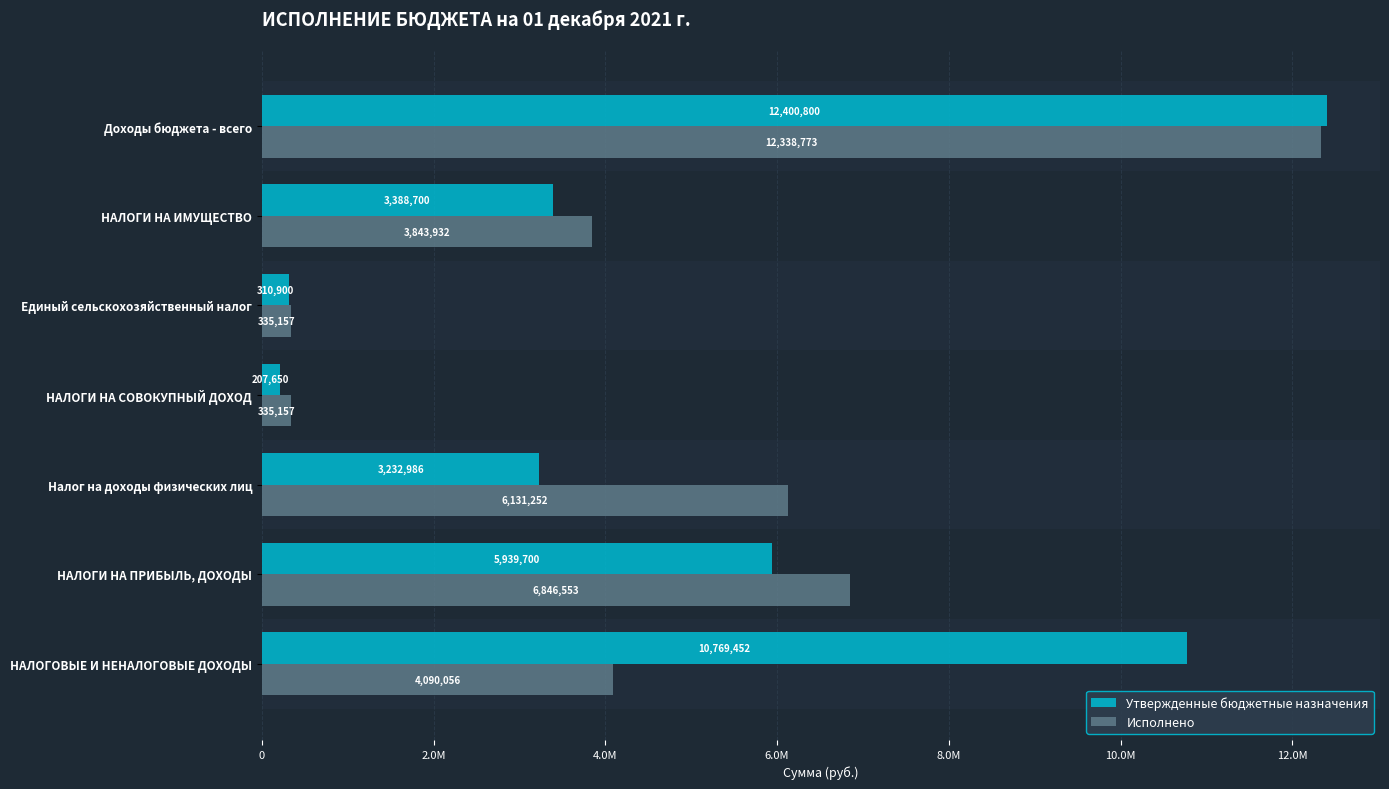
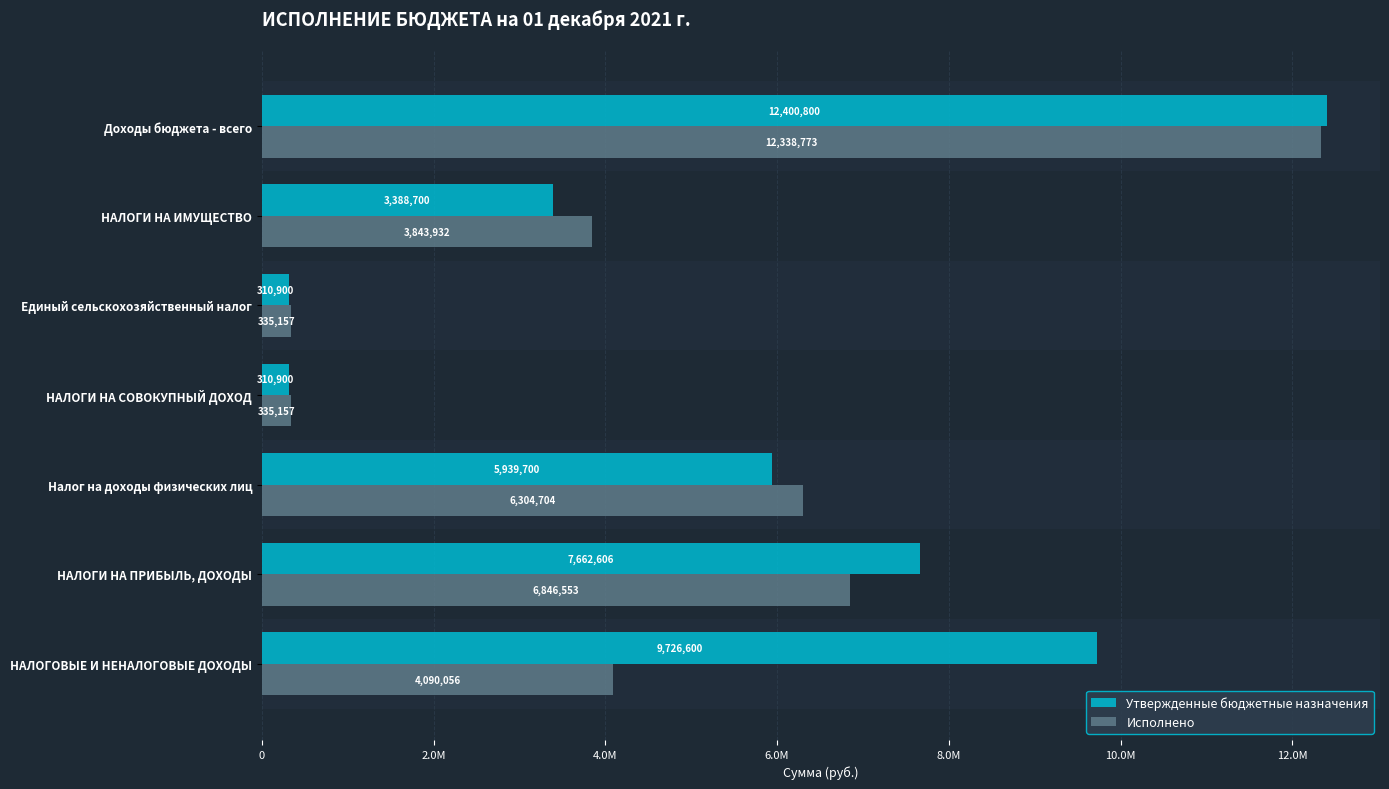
  {
    "Утвержденные бюджетные назначения": {
      "Доходы бюджета - всего": "12,400,800",
      "НАЛОГИ НА ИМУЩЕСТВО": "3,388,700",
      "Единый сельскохозяйственный налог": "310,900",
-     "НАЛОГИ НА СОВОКУПНЫЙ ДОХОД": "207,650",
-     "Налог на доходы физических лиц": "3,232,986",
-     "НАЛОГИ НА ПРИБЫЛЬ, ДОХОДЫ": "5,939,700",
-     "НАЛОГОВЫЕ И НЕНАЛОГОВЫЕ ДОХОДЫ": "10,769,452"
+     "НАЛОГИ НА СОВОКУПНЫЙ ДОХОД": "310,900",
+     "Налог на доходы физических лиц": "5,939,700",
+     "НАЛОГИ НА ПРИБЫЛЬ, ДОХОДЫ": "7,662,606",
+     "НАЛОГОВЫЕ И НЕНАЛОГОВЫЕ ДОХОДЫ": "9,726,600"
    },
    "Исполнено": {
      "Доходы бюджета - всего": "12,338,773",
      "НАЛОГИ НА ИМУЩЕСТВО": "3,843,932",
      "Единый сельскохозяйственный налог": "335,157",
      "НАЛОГИ НА СОВОКУПНЫЙ ДОХОД": "335,157",
-     "Налог на доходы физических лиц": "6,131,252",
+     "Налог на доходы физических лиц": "6,304,704",
      "НАЛОГИ НА ПРИБЫЛЬ, ДОХОДЫ": "6,846,553",
      "НАЛОГОВЫЕ И НЕНАЛОГОВЫЕ ДОХОДЫ": "4,090,056"
    }
  }
